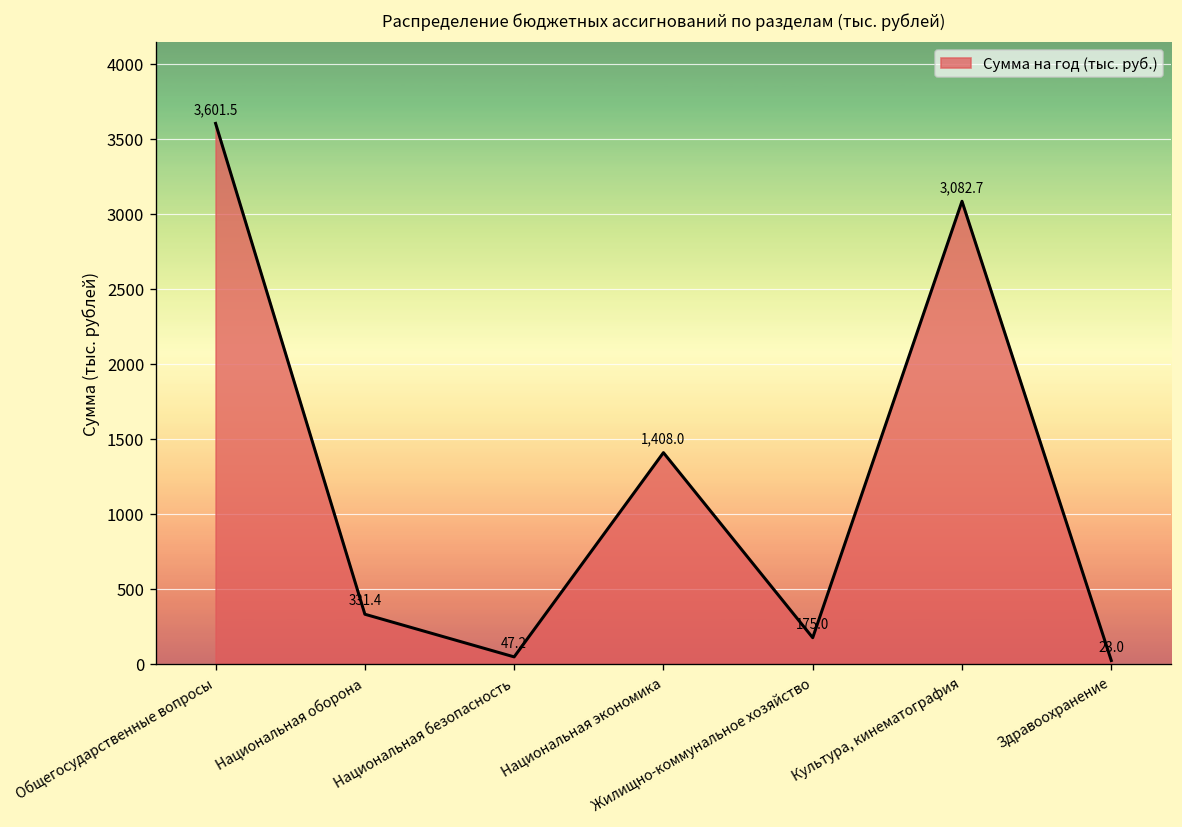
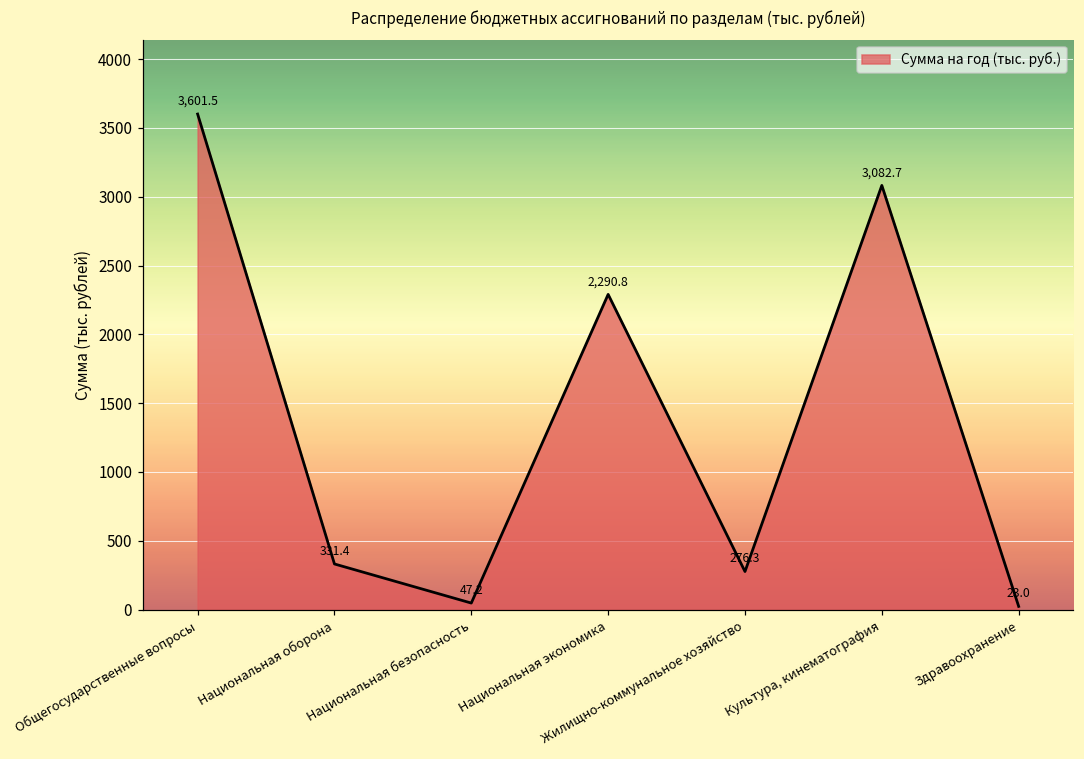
  {
    "Общегосударственные вопросы": "3,601.5",
    "Национальная оборона": "331.4",
    "Национальная безопасность": "47.2",
-   "Национальная экономика": "1,408.0",
-   "Жилищно-коммунальное хозяйство": "175.0",
+   "Национальная экономика": "2,290.8",
+   "Жилищно-коммунальное хозяйство": "276.3",
    "Культура, кинематография": "3,082.7",
    "Здравоохранение": "23.0"
  }
